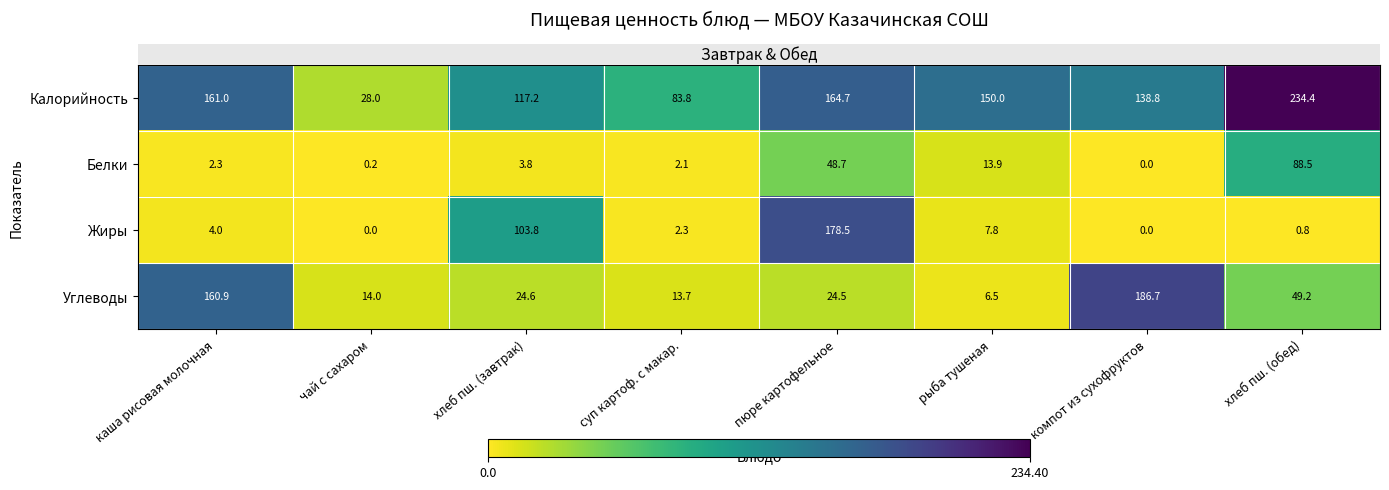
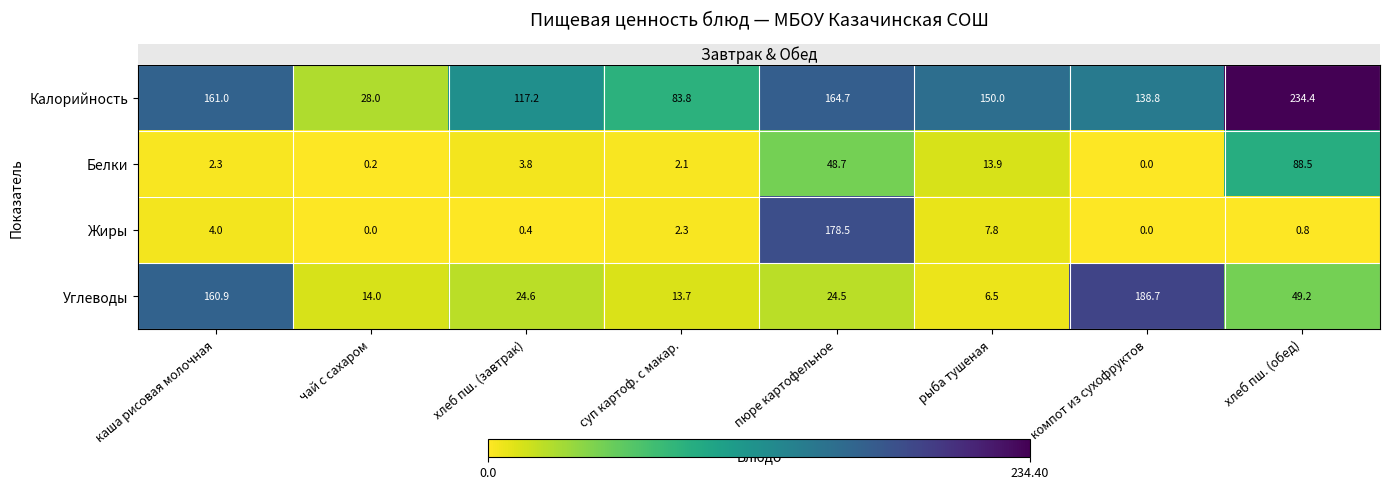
  {
    "Калорийность": {
      "каша рисовая молочная": 161.0,
      "чай с сахаром": 28.0,
      "хлеб пш. (завтрак)": 117.2,
      "суп картоф. с макар.": 83.8,
      "пюре картофельное": 164.7,
      "рыба тушеная": 150.0,
      "компот из сухофруктов": 138.8,
      "хлеб пш. (обед)": 234.4
    },
    "Белки": {
      "каша рисовая молочная": 2.3,
      "чай с сахаром": 0.2,
      "хлеб пш. (завтрак)": 3.8,
      "суп картоф. с макар.": 2.1,
      "пюре картофельное": 48.7,
      "рыба тушеная": 13.9,
      "компот из сухофруктов": 0.0,
      "хлеб пш. (обед)": 88.5
    },
    "Жиры": {
      "каша рисовая молочная": 4.0,
      "чай с сахаром": 0.0,
-     "хлеб пш. (завтрак)": 103.8,
+     "хлеб пш. (завтрак)": 0.4,
      "суп картоф. с макар.": 2.3,
      "пюре картофельное": 178.5,
      "рыба тушеная": 7.8,
      "компот из сухофруктов": 0.0,
      "хлеб пш. (обед)": 0.8
    },
    "Углеводы": {
      "каша рисовая молочная": 160.9,
      "чай с сахаром": 14.0,
      "хлеб пш. (завтрак)": 24.6,
      "суп картоф. с макар.": 13.7,
      "пюре картофельное": 24.5,
      "рыба тушеная": 6.5,
      "компот из сухофруктов": 186.7,
      "хлеб пш. (обед)": 49.2
    }
  }
